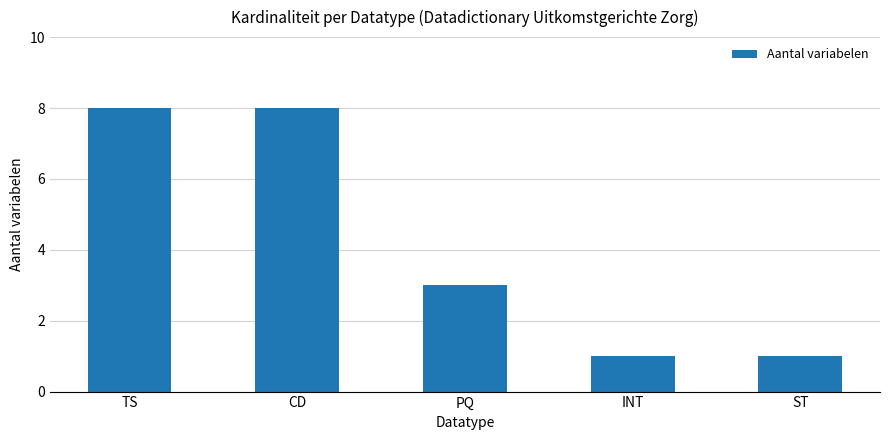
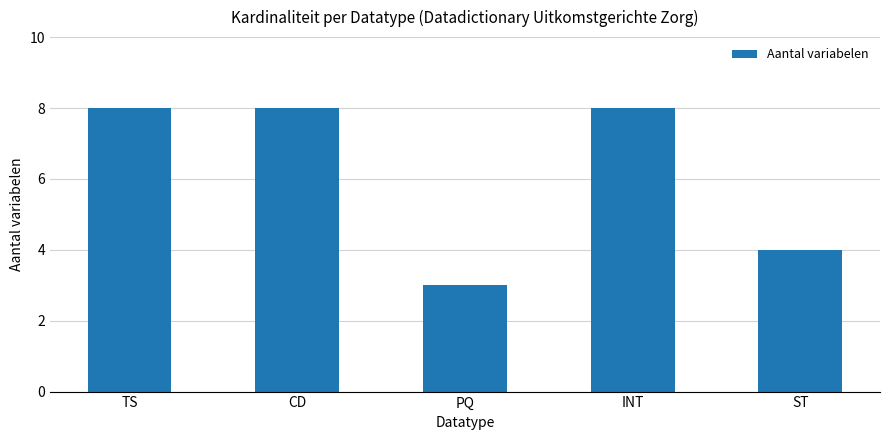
  {
    "TS": 8,
    "CD": 8,
    "PQ": 3,
-   "INT": 1,
-   "ST": 1
+   "INT": 8,
+   "ST": 4
  }
